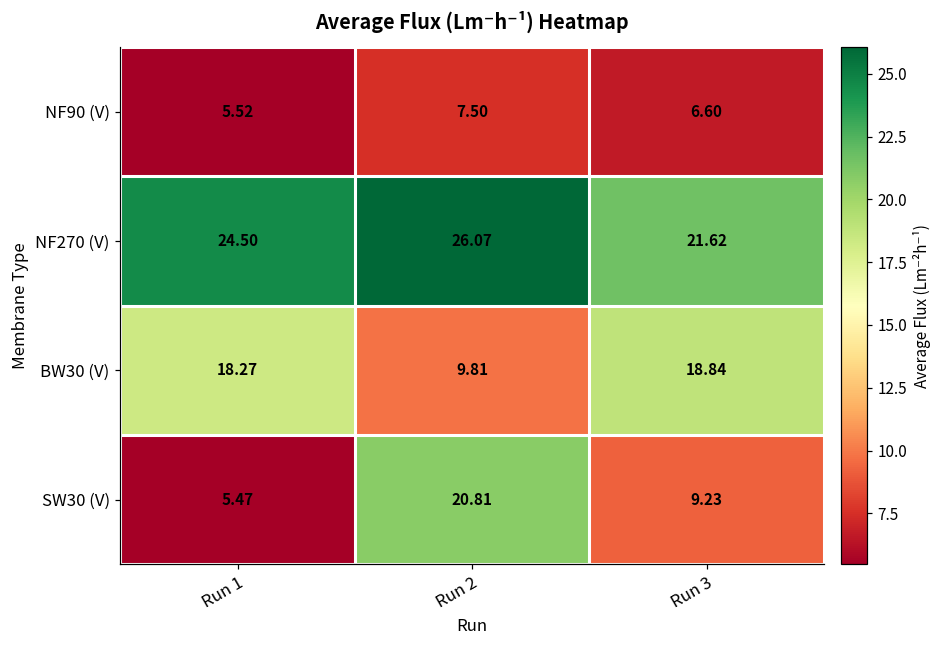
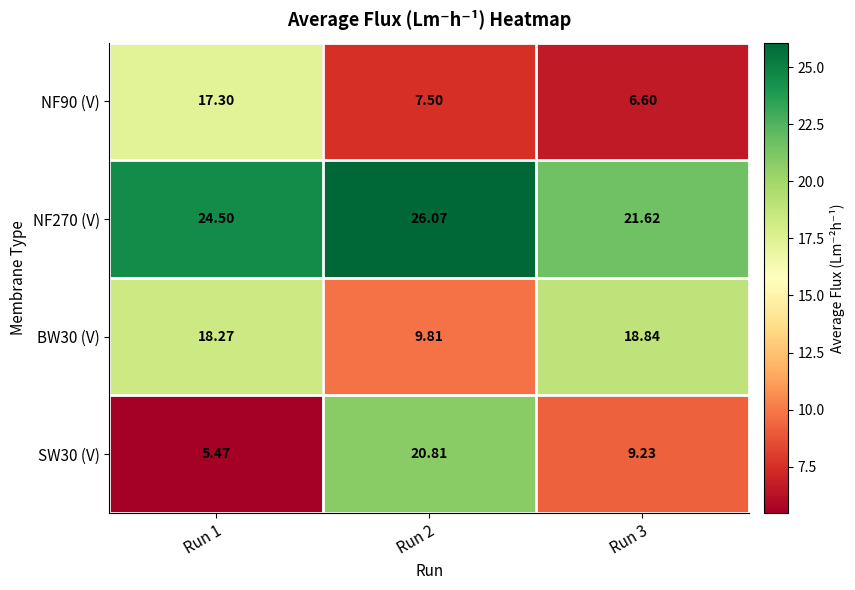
  {
    "NF90 (V)": {
-     "Run 1": 5.52,
+     "Run 1": 17.30,
      "Run 2": 7.50,
      "Run 3": 6.60
    },
    "NF270 (V)": {
      "Run 1": 24.50,
      "Run 2": 26.07,
      "Run 3": 21.62
    },
    "BW30 (V)": {
      "Run 1": 18.27,
      "Run 2": 9.81,
      "Run 3": 18.84
    },
    "SW30 (V)": {
      "Run 1": 5.47,
      "Run 2": 20.81,
      "Run 3": 9.23
    }
  }
